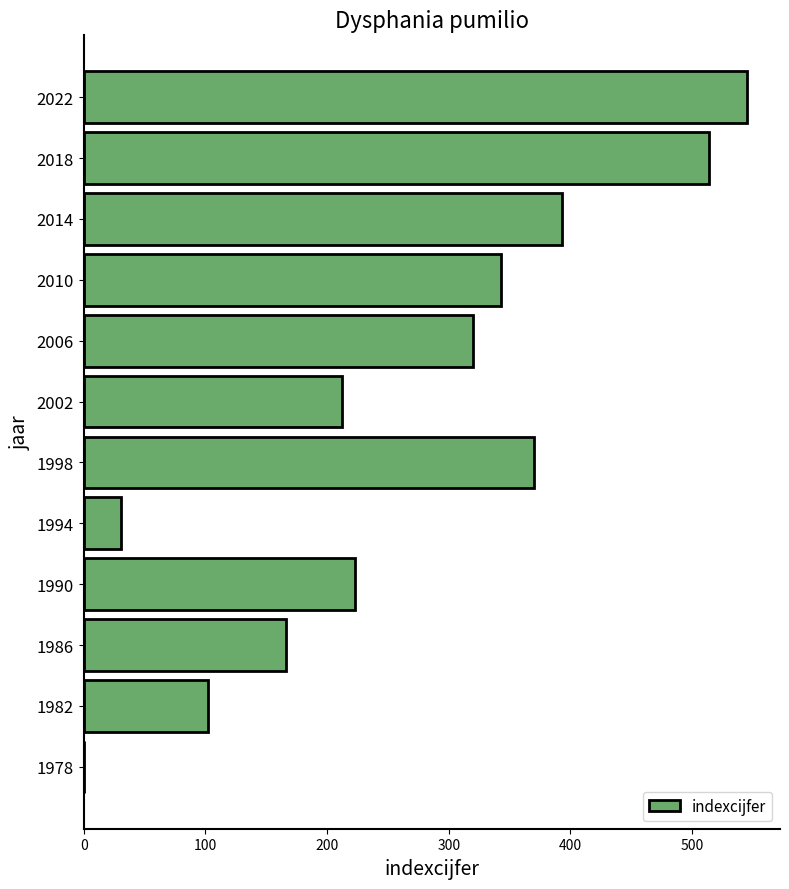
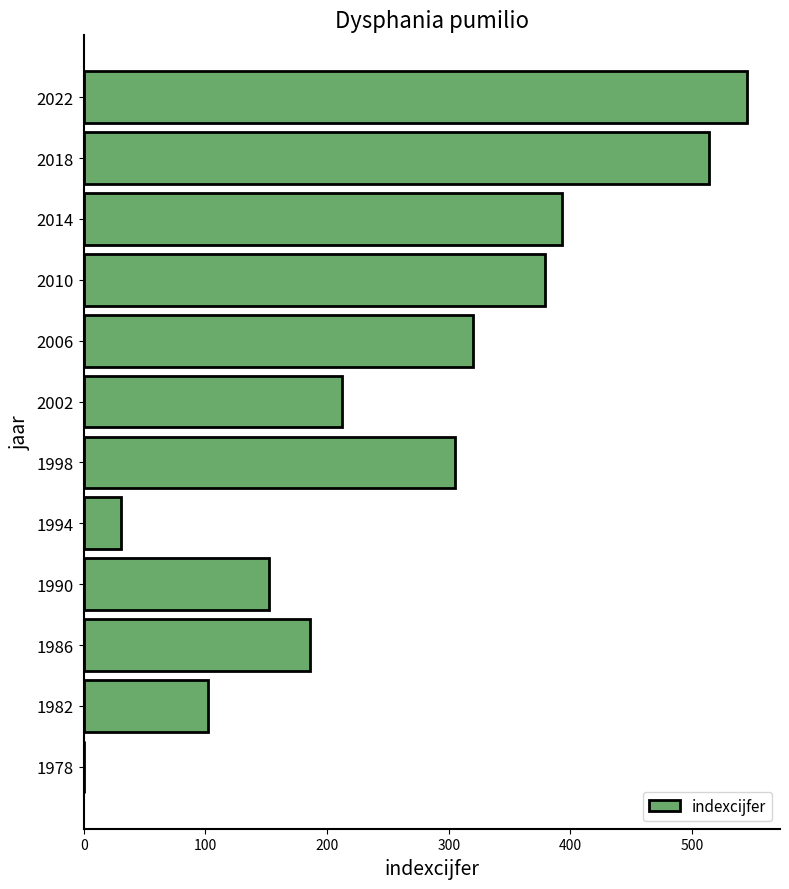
  {
    "2022": 545,
    "2018": 514,
    "2014": 393,
-   "2010": 343,
+   "2010": 379,
    "2006": 320,
    "2002": 212,
-   "1998": 370,
+   "1998": 305,
    "1994": 31,
-   "1990": 223,
-   "1986": 166,
+   "1990": 152,
+   "1986": 186,
    "1982": 102,
    "1978": 0
  }
